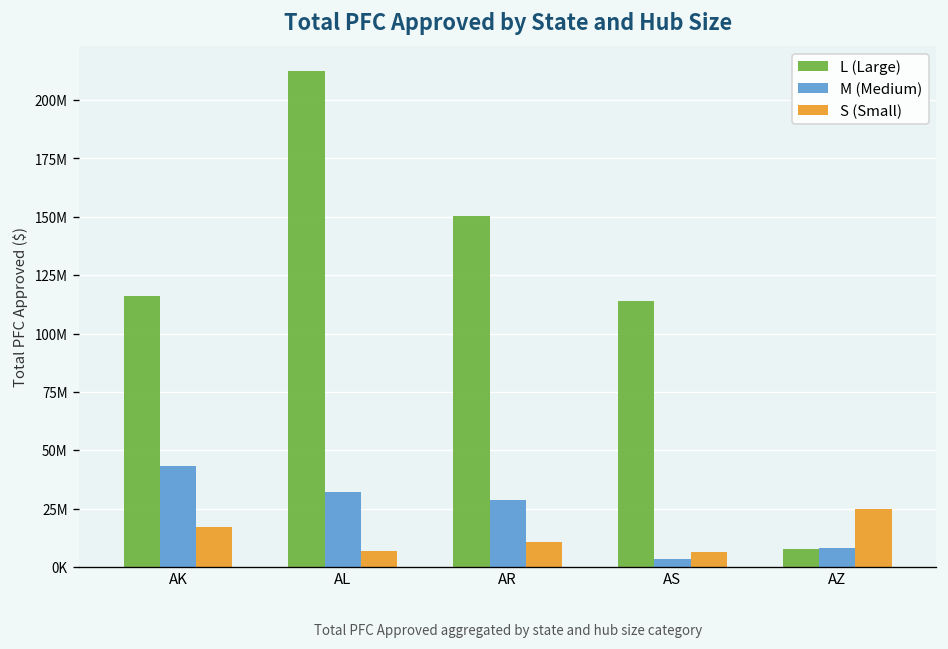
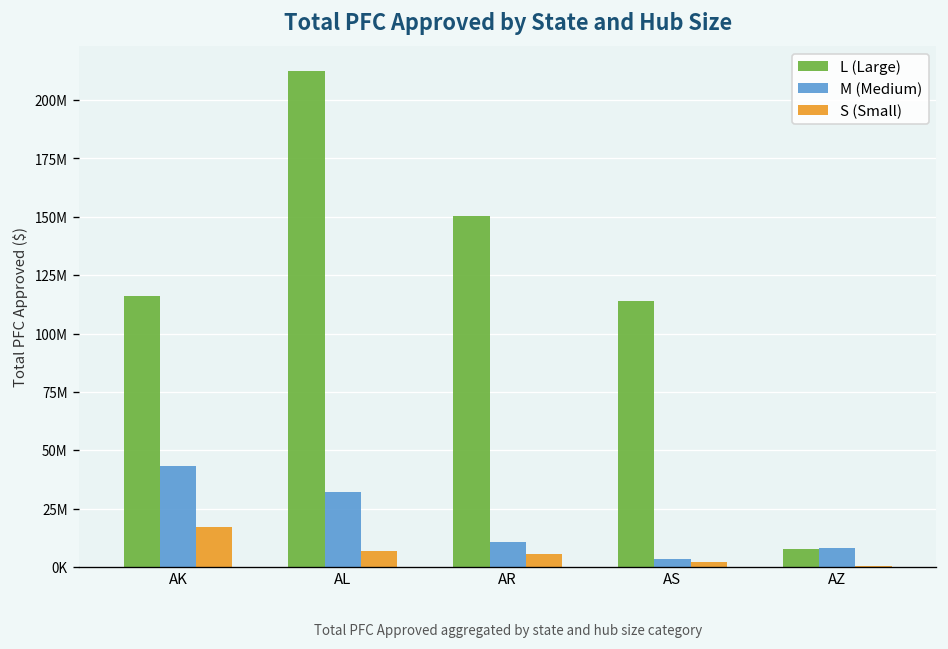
  {
    "L (Large)": {
      "AK": 116000000,
      "AL": 213000000,
      "AR": 150000000,
      "AS": 114000000,
      "AZ": 8000000
    },
    "M (Medium)": {
      "AK": 43000000,
      "AL": 32000000,
-     "AR": 29000000,
+     "AR": 11000000,
      "AS": 4000000,
      "AZ": 8000000
    },
    "S (Small)": {
      "AK": 17000000,
      "AL": 7000000,
-     "AR": 11000000,
-     "AS": 6000000,
-     "AZ": 25000000
+     "AR": 6000000,
+     "AS": 2000000,
+     "AZ": 1000000
    }
  }
